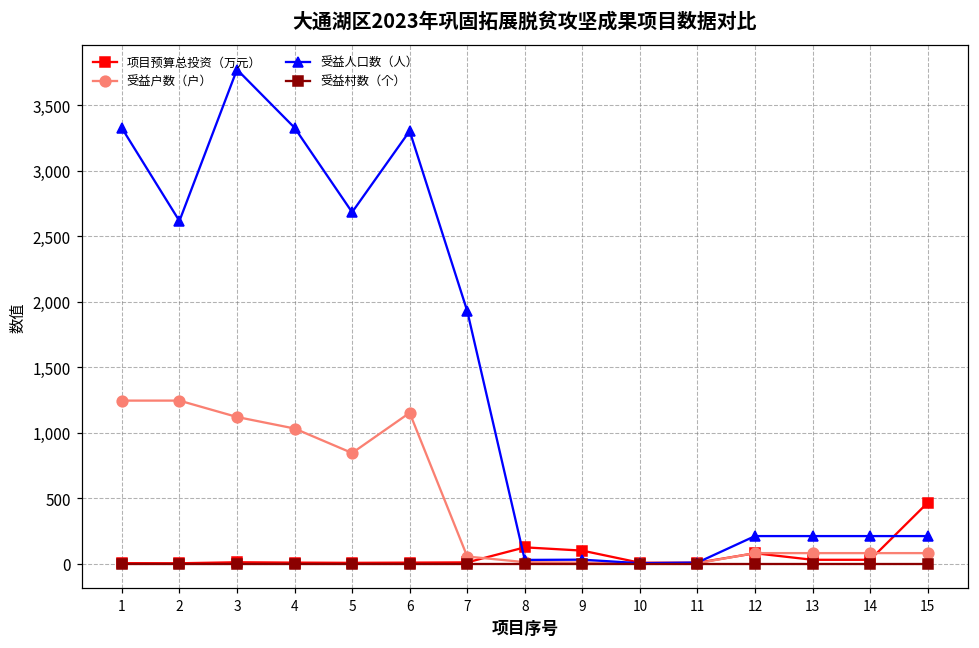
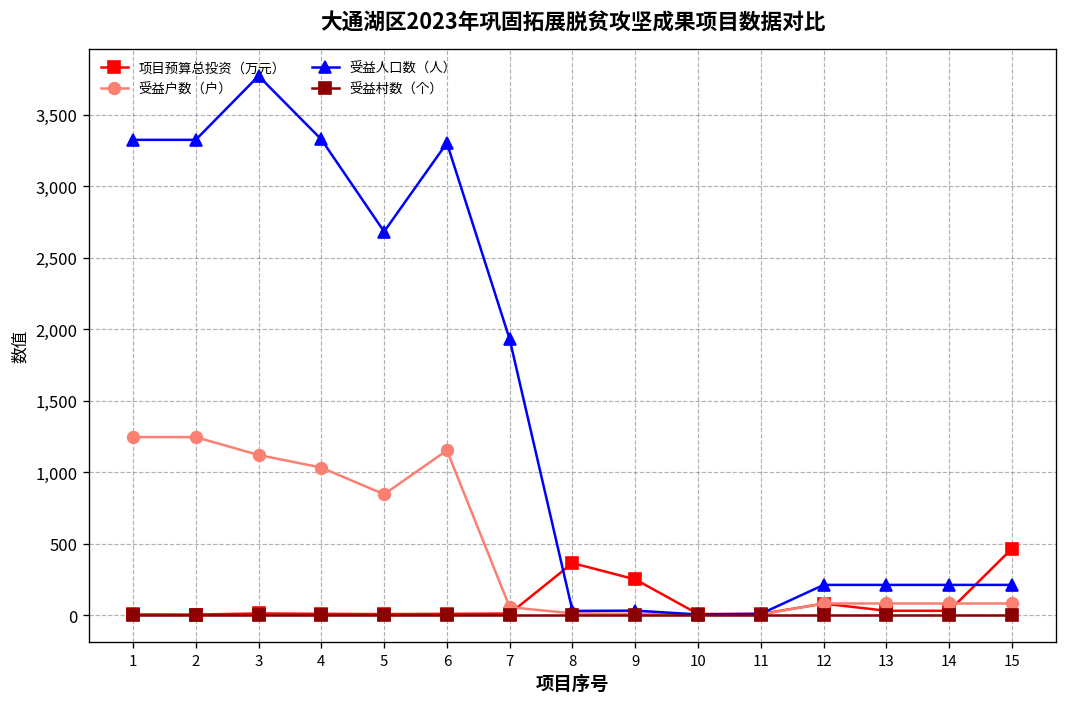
  {
    "项目预算总投资（万元）": {
-     "8": "130",
-     "9": "100",
+     "8": "360",
+     "9": "250",
      "13": "30",
      "14": "30",
      "15": "470"
    },
    "受益户数（户）": {
      "1": "1,250",
      "2": "1,250",
      "3": "1,120",
      "4": "1,030",
      "5": "850",
      "6": "1,150",
      "7": "60",
      "13": "80",
      "14": "80",
      "15": "80"
    },
    "受益人口数（人）": {
      "1": "3,330",
-     "2": "2,620",
+     "2": "3,330",
      "3": "3,770",
      "4": "3,330",
      "5": "2,680",
      "6": "3,300",
      "7": "1,930",
      "9": "30",
      "12": "210",
      "13": "210",
      "14": "210",
      "15": "210"
    },
    "受益村数（个）": {
      "12": "0",
      "13": "0",
      "14": "0",
      "15": "0"
    }
  }
